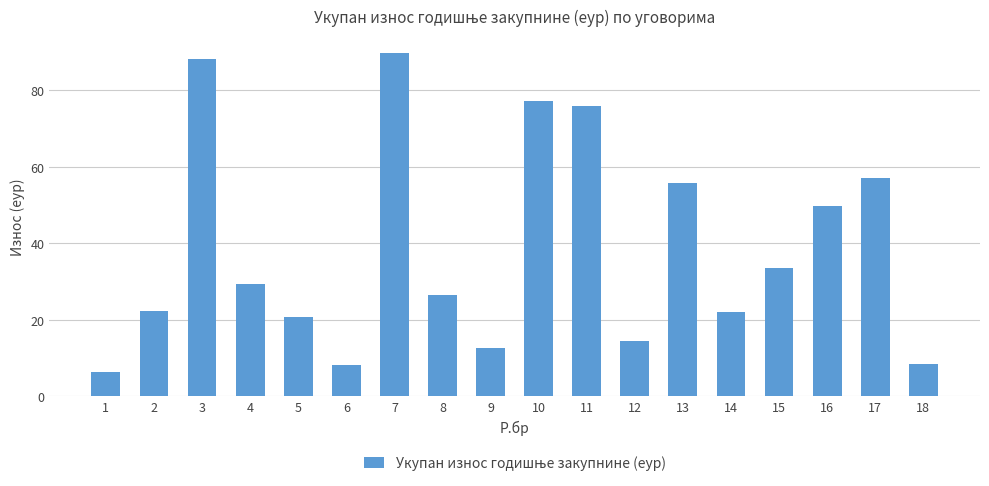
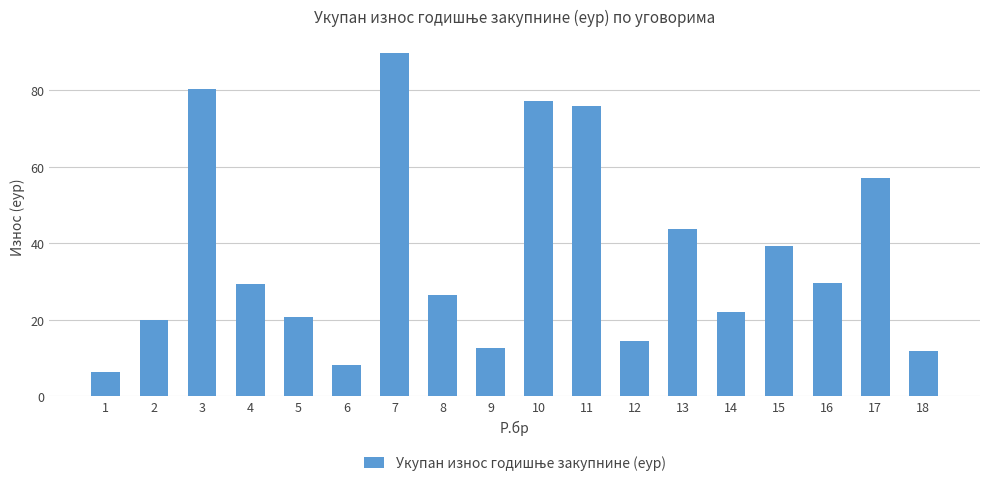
  {
    "1": 6,
-   "2": 22,
-   "3": 88,
+   "2": 20,
+   "3": 80,
    "4": 29,
    "5": 21,
    "6": 8,
    "7": 90,
    "8": 26,
    "9": 13,
    "10": 77,
    "11": 76,
    "12": 14,
-   "13": 56,
+   "13": 44,
    "14": 22,
-   "15": 34,
-   "16": 50,
+   "15": 39,
+   "16": 30,
    "17": 57,
-   "18": 9
+   "18": 12
  }
